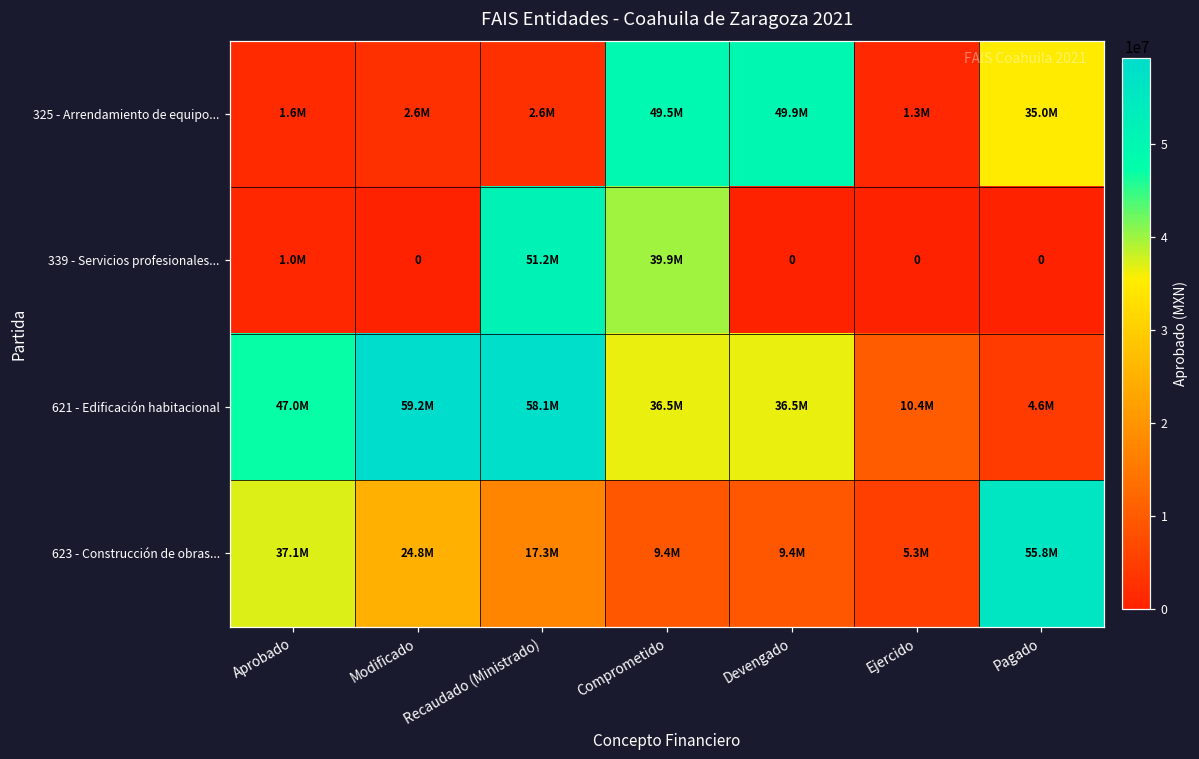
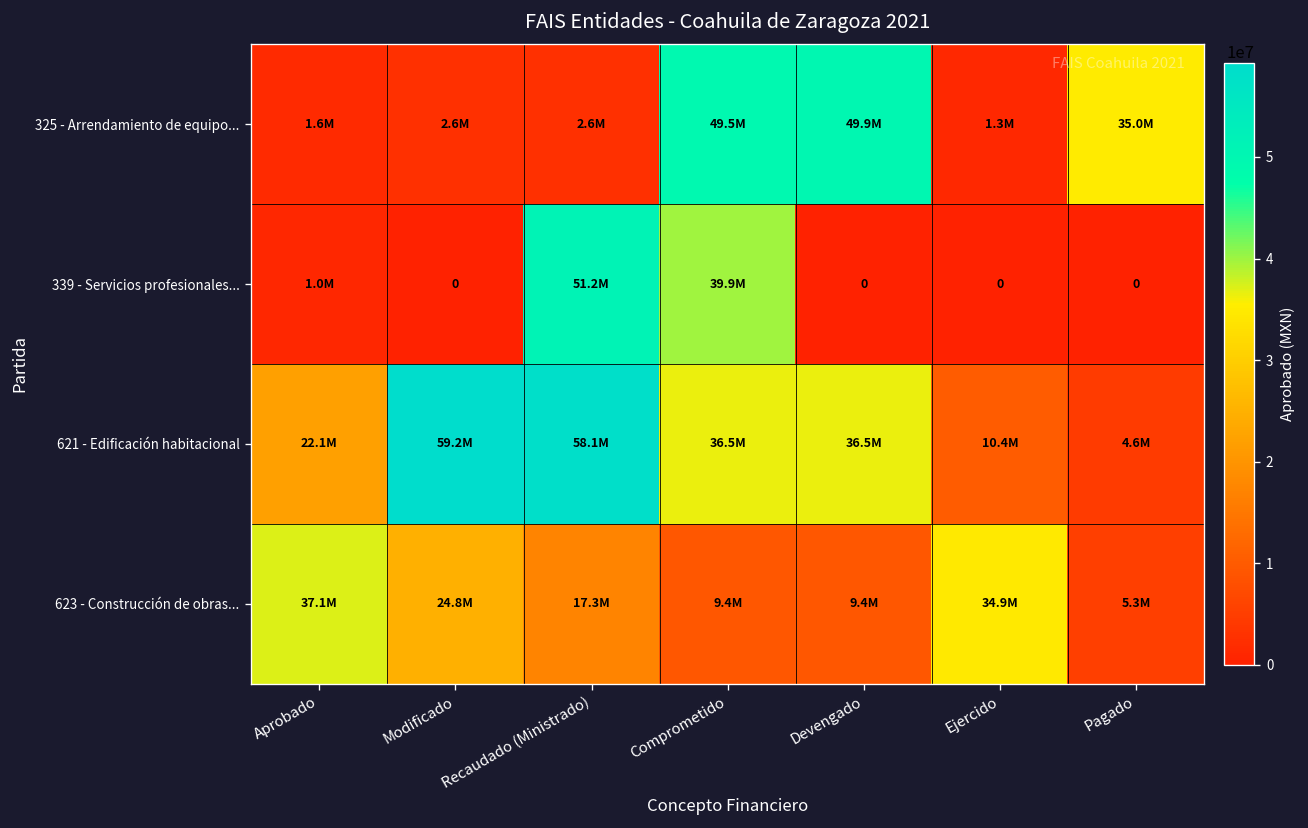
  {
    "325 - Arrendamiento de equipo...": {
      "Aprobado": "1.6M",
      "Modificado": "2.6M",
      "Recaudado (Ministrado)": "2.6M",
      "Comprometido": "49.5M",
      "Devengado": "49.9M",
      "Ejercido": "1.3M"
    },
    "339 - Servicios profesionales...": {
      "Aprobado": "1.0M",
      "Modificado": "0",
      "Recaudado (Ministrado)": "51.2M",
      "Comprometido": "39.9M",
      "Devengado": "0",
      "Ejercido": "0",
      "Pagado": "0"
    },
    "621 - Edificación habitacional": {
-     "Aprobado": "47.0M",
+     "Aprobado": "22.1M",
      "Modificado": "59.2M",
      "Recaudado (Ministrado)": "58.1M",
      "Comprometido": "36.5M",
      "Devengado": "36.5M",
      "Ejercido": "10.4M",
      "Pagado": "4.6M"
    },
    "623 - Construcción de obras...": {
      "Aprobado": "37.1M",
      "Modificado": "24.8M",
      "Recaudado (Ministrado)": "17.3M",
      "Comprometido": "9.4M",
      "Devengado": "9.4M",
-     "Ejercido": "5.3M",
-     "Pagado": "55.8M"
+     "Ejercido": "34.9M",
+     "Pagado": "5.3M"
    }
  }
